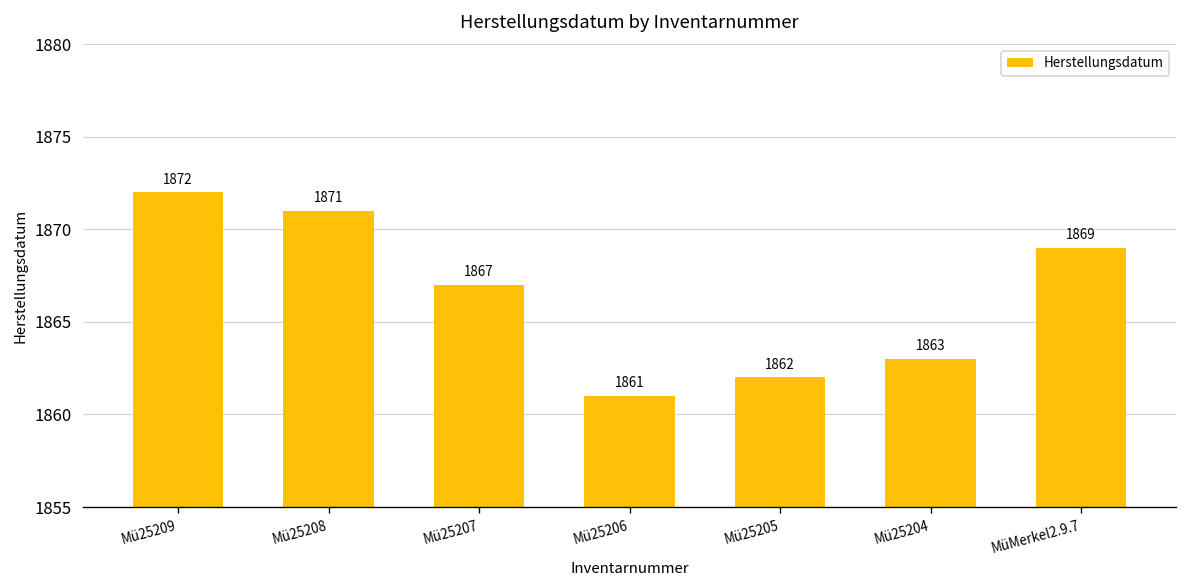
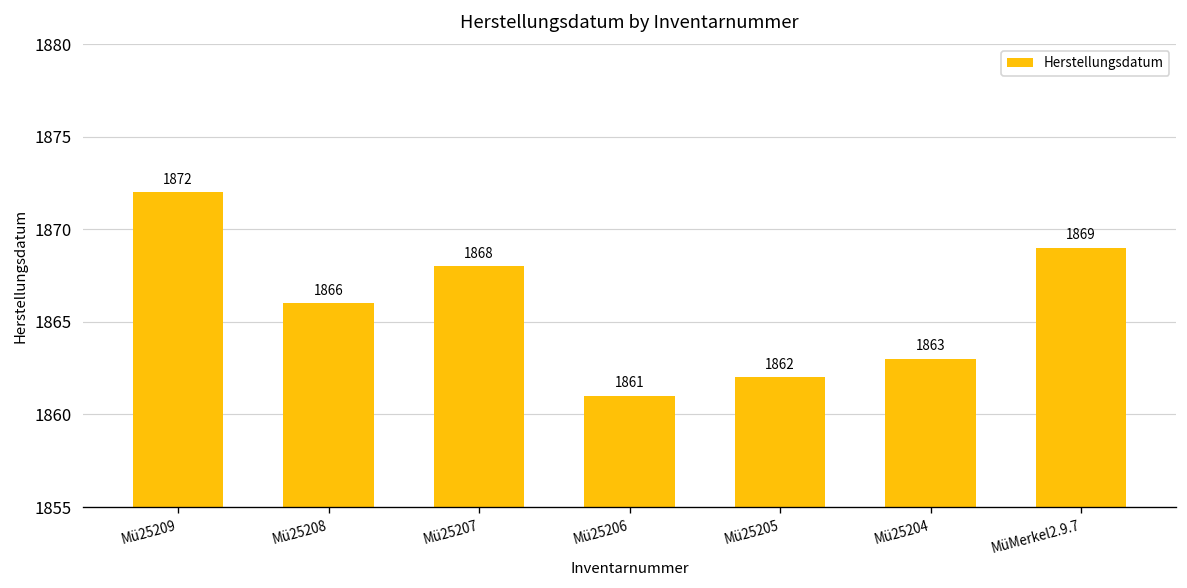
  {
    "Mü25209": 1872,
-   "Mü25208": 1871,
-   "Mü25207": 1867,
+   "Mü25208": 1866,
+   "Mü25207": 1868,
    "Mü25206": 1861,
    "Mü25205": 1862,
    "Mü25204": 1863,
    "MüMerkel2.9.7": 1869
  }
